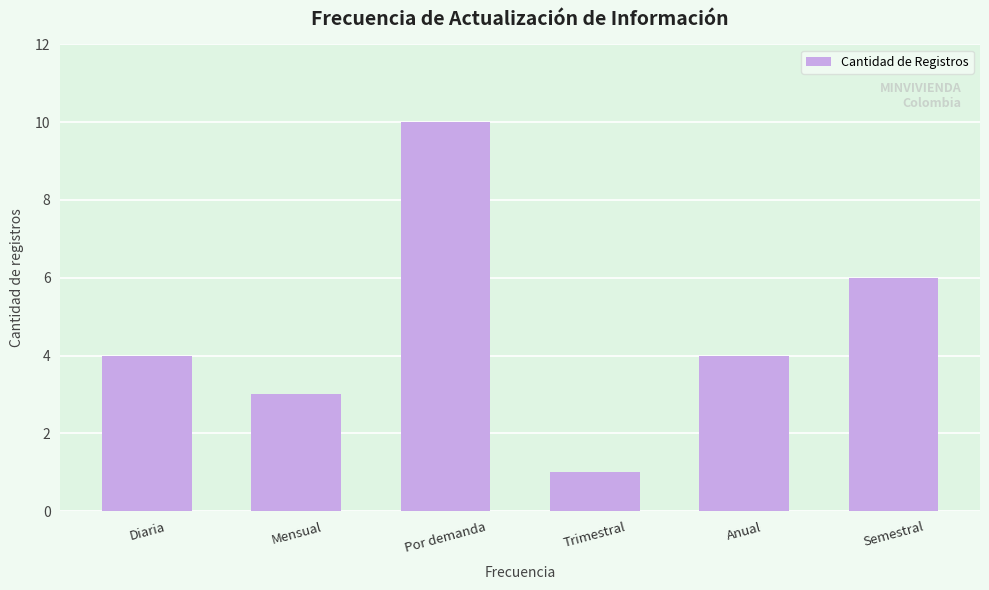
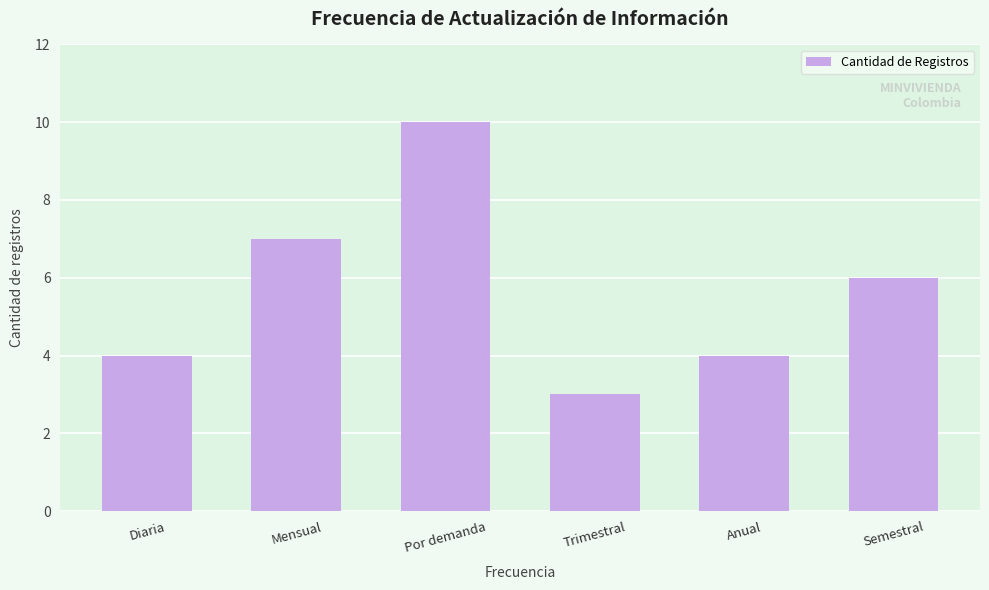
  {
    "Diaria": 4,
-   "Mensual": 3,
+   "Mensual": 7,
    "Por demanda": 10,
-   "Trimestral": 1,
+   "Trimestral": 3,
    "Anual": 4,
    "Semestral": 6
  }
